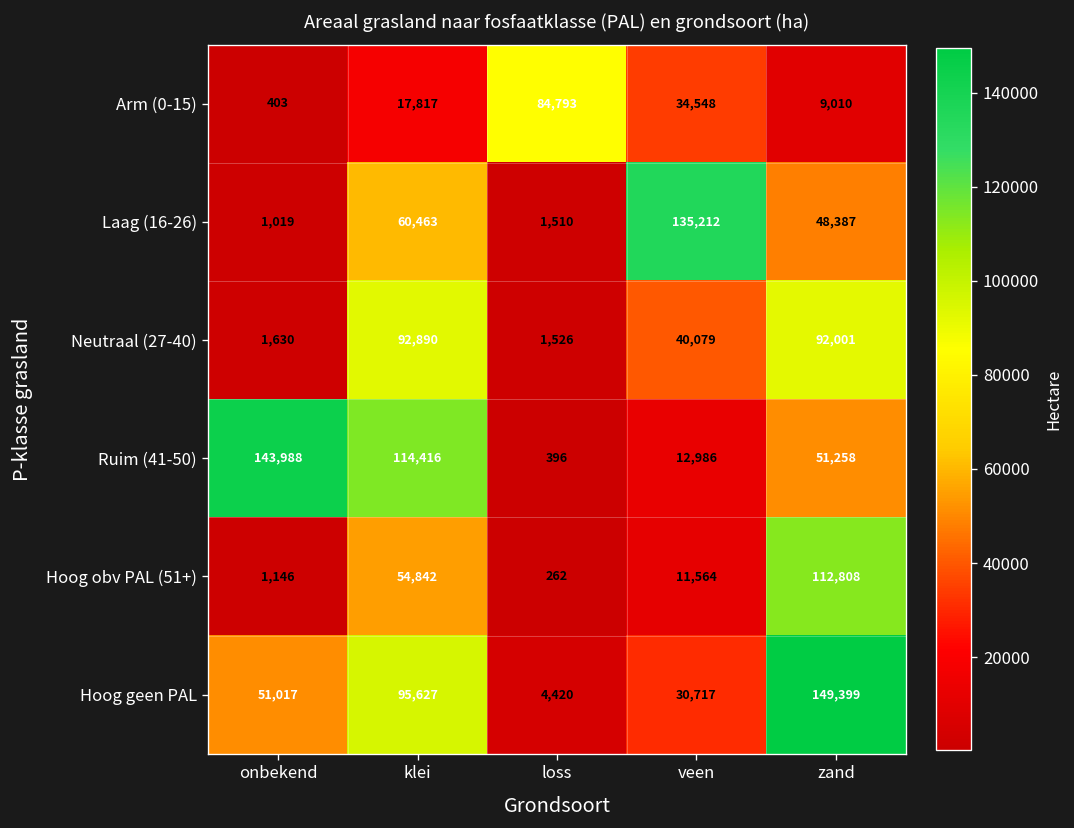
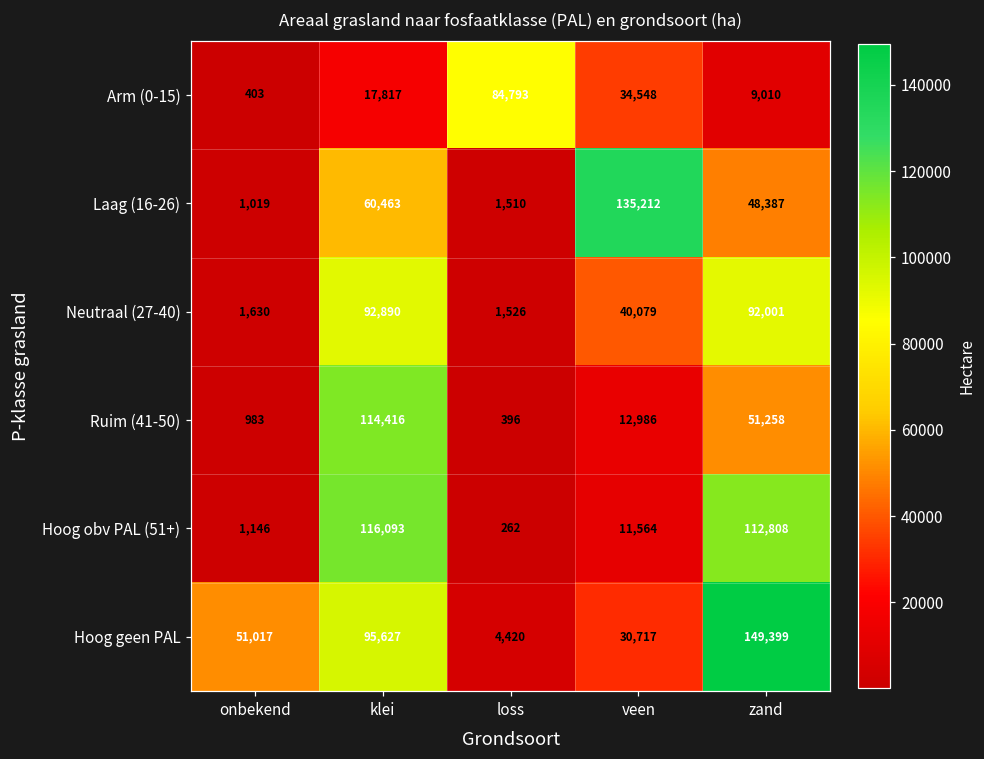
  {
    "Arm (0-15)": {
      "onbekend": "403",
      "klei": "17,817",
      "loss": "84,793",
      "veen": "34,548",
      "zand": "9,010"
    },
    "Laag (16-26)": {
      "onbekend": "1,019",
      "klei": "60,463",
      "loss": "1,510",
      "veen": "135,212",
      "zand": "48,387"
    },
    "Neutraal (27-40)": {
      "onbekend": "1,630",
      "klei": "92,890",
      "loss": "1,526",
      "veen": "40,079",
      "zand": "92,001"
    },
    "Ruim (41-50)": {
-     "onbekend": "143,988",
+     "onbekend": "983",
      "klei": "114,416",
      "loss": "396",
      "veen": "12,986",
      "zand": "51,258"
    },
    "Hoog obv PAL (51+)": {
      "onbekend": "1,146",
-     "klei": "54,842",
+     "klei": "116,093",
      "loss": "262",
      "veen": "11,564",
      "zand": "112,808"
    },
    "Hoog geen PAL": {
      "onbekend": "51,017",
      "klei": "95,627",
      "loss": "4,420",
      "veen": "30,717",
      "zand": "149,399"
    }
  }
